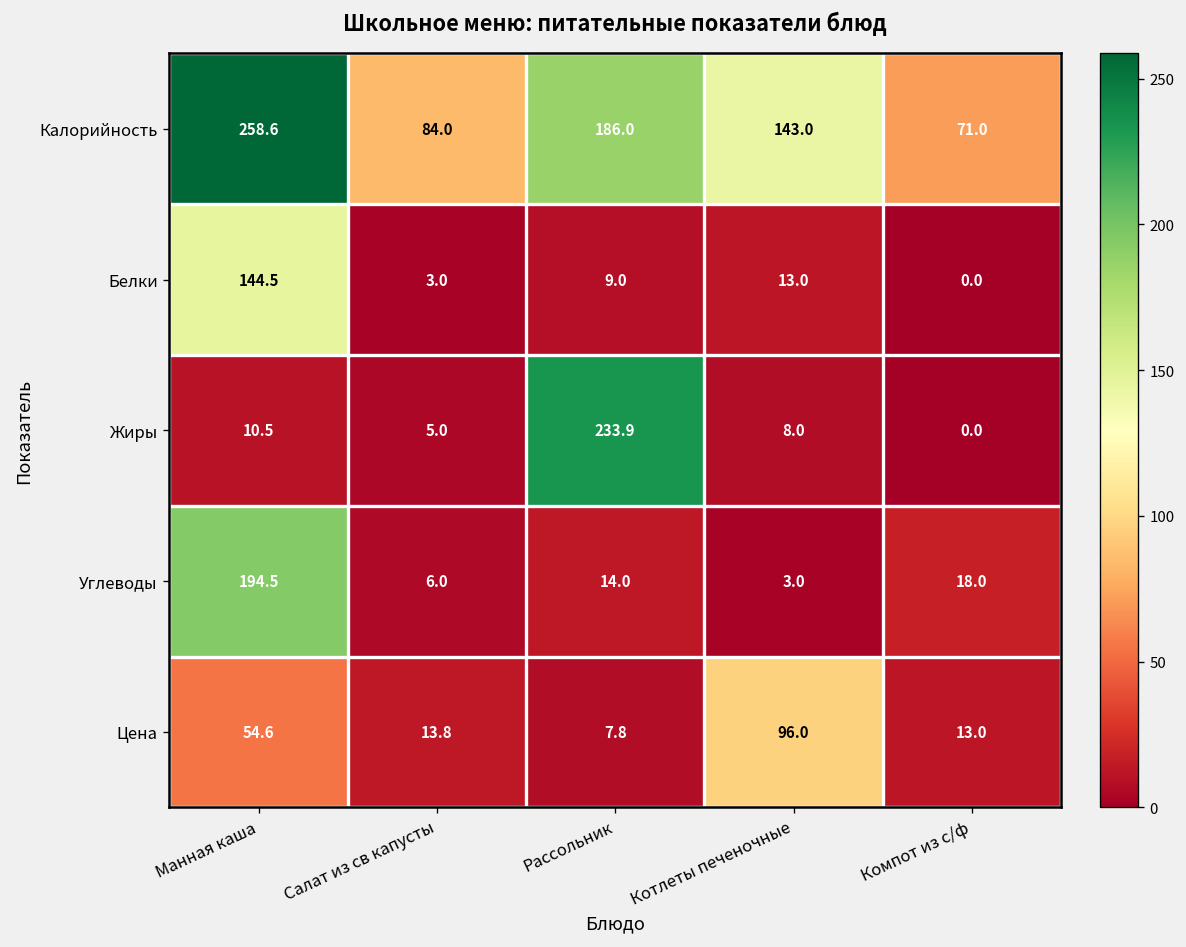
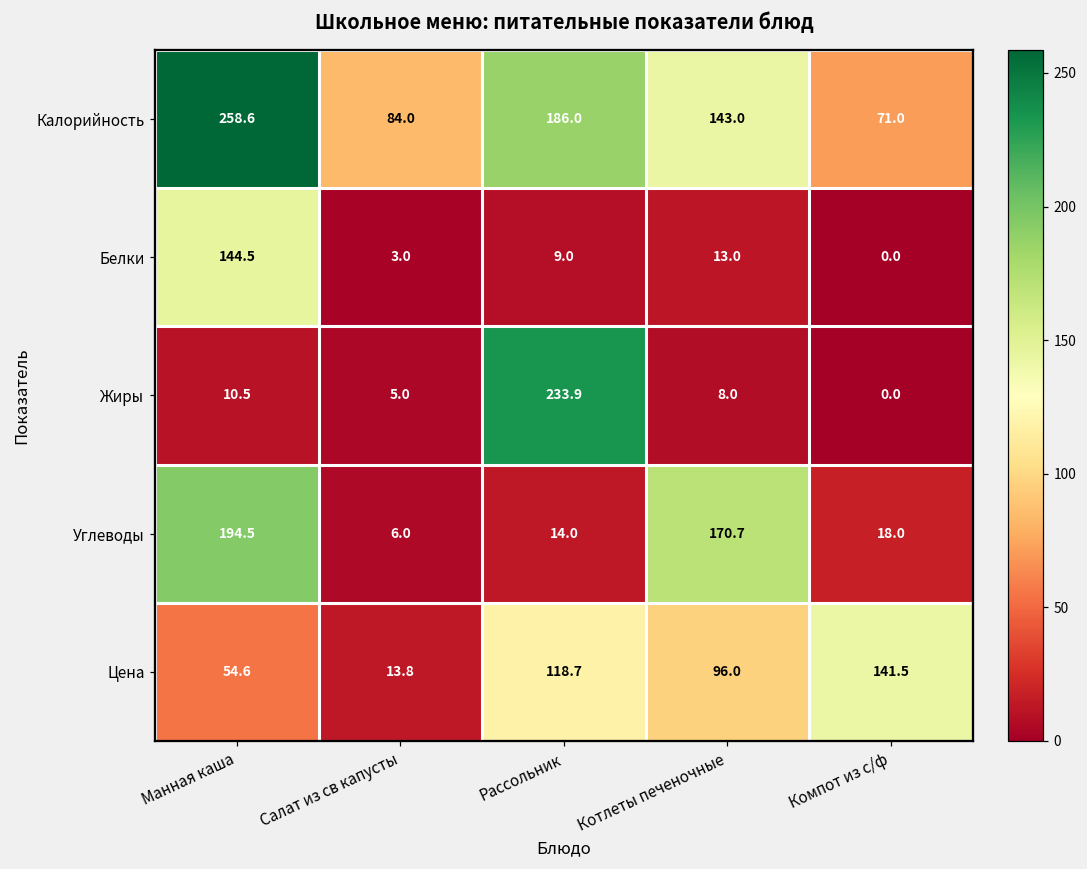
  {
    "Калорийность": {
      "Манная каша": 258.6,
      "Салат из св капусты": 84.0,
      "Рассольник": 186.0,
      "Котлеты печеночные": 143.0,
      "Компот из с/ф": 71.0
    },
    "Белки": {
      "Манная каша": 144.5,
      "Салат из св капусты": 3.0,
      "Рассольник": 9.0,
      "Котлеты печеночные": 13.0,
      "Компот из с/ф": 0.0
    },
    "Жиры": {
      "Манная каша": 10.5,
      "Салат из св капусты": 5.0,
      "Рассольник": 233.9,
      "Котлеты печеночные": 8.0,
      "Компот из с/ф": 0.0
    },
    "Углеводы": {
      "Манная каша": 194.5,
      "Салат из св капусты": 6.0,
      "Рассольник": 14.0,
-     "Котлеты печеночные": 3.0,
+     "Котлеты печеночные": 170.7,
      "Компот из с/ф": 18.0
    },
    "Цена": {
      "Манная каша": 54.6,
      "Салат из св капусты": 13.8,
-     "Рассольник": 7.8,
+     "Рассольник": 118.7,
      "Котлеты печеночные": 96.0,
-     "Компот из с/ф": 13.0
+     "Компот из с/ф": 141.5
    }
  }
